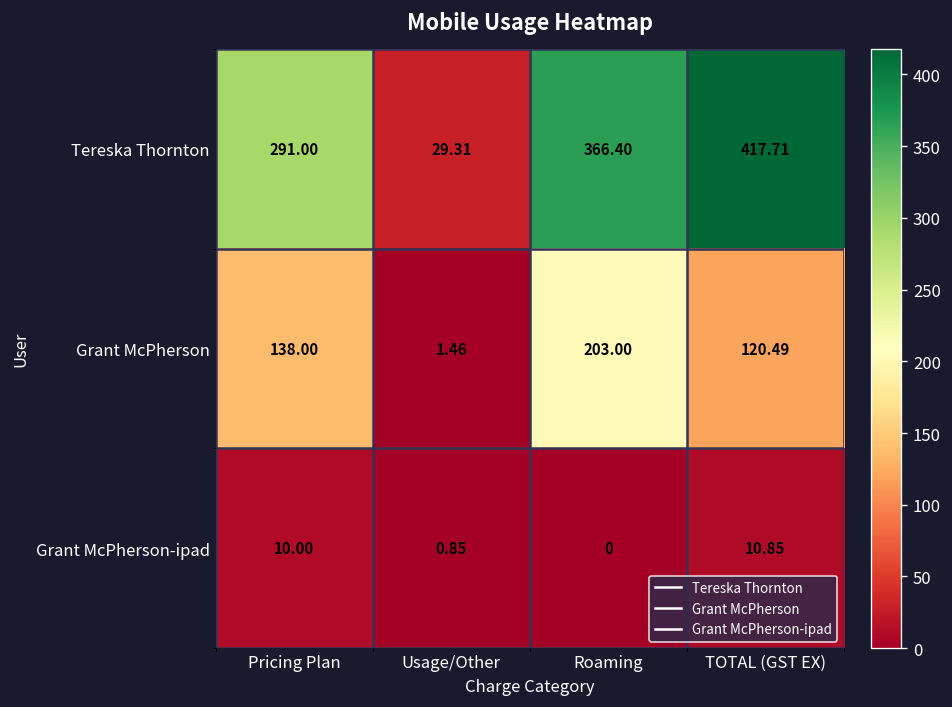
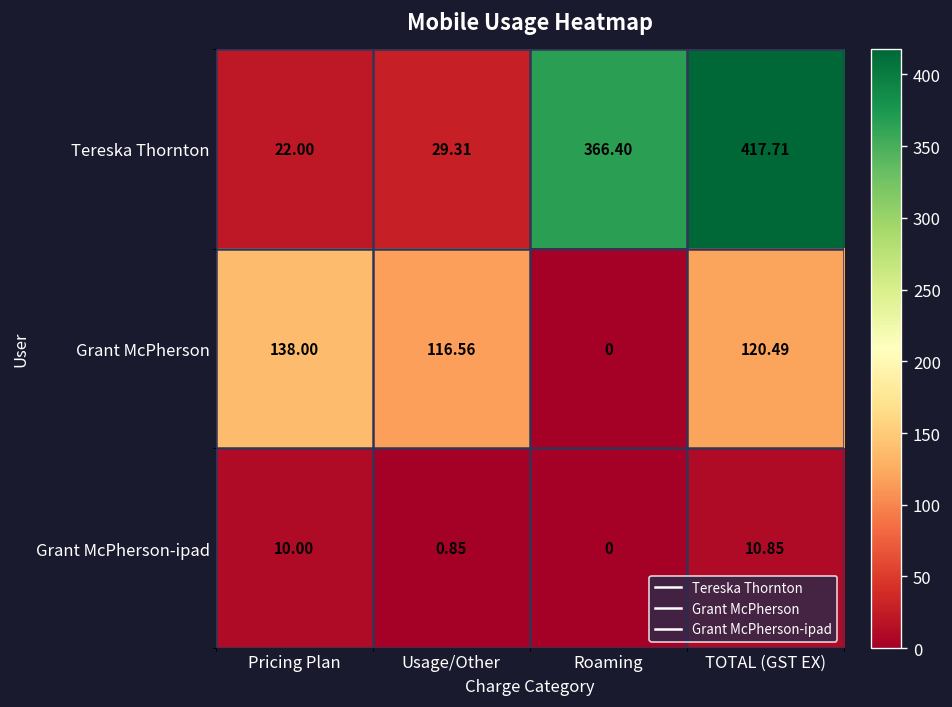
  {
    "Tereska Thornton": {
-     "Pricing Plan": 291.00,
+     "Pricing Plan": 22.00,
      "Usage/Other": 29.31,
      "Roaming": 366.40,
      "TOTAL (GST EX)": 417.71
    },
    "Grant McPherson": {
      "Pricing Plan": 138.00,
-     "Usage/Other": 1.46,
-     "Roaming": 203.00,
+     "Usage/Other": 116.56,
+     "Roaming": 0,
      "TOTAL (GST EX)": 120.49
    },
    "Grant McPherson-ipad": {
      "Pricing Plan": 10.00,
      "Usage/Other": 0.85,
      "Roaming": 0,
      "TOTAL (GST EX)": 10.85
    }
  }
